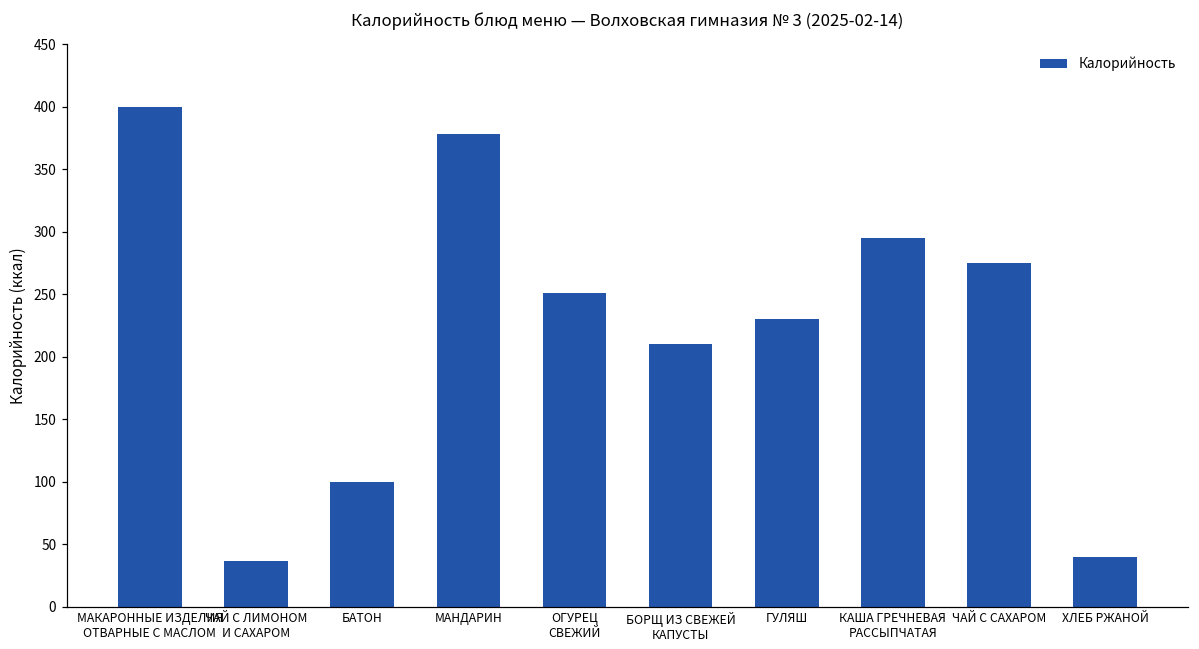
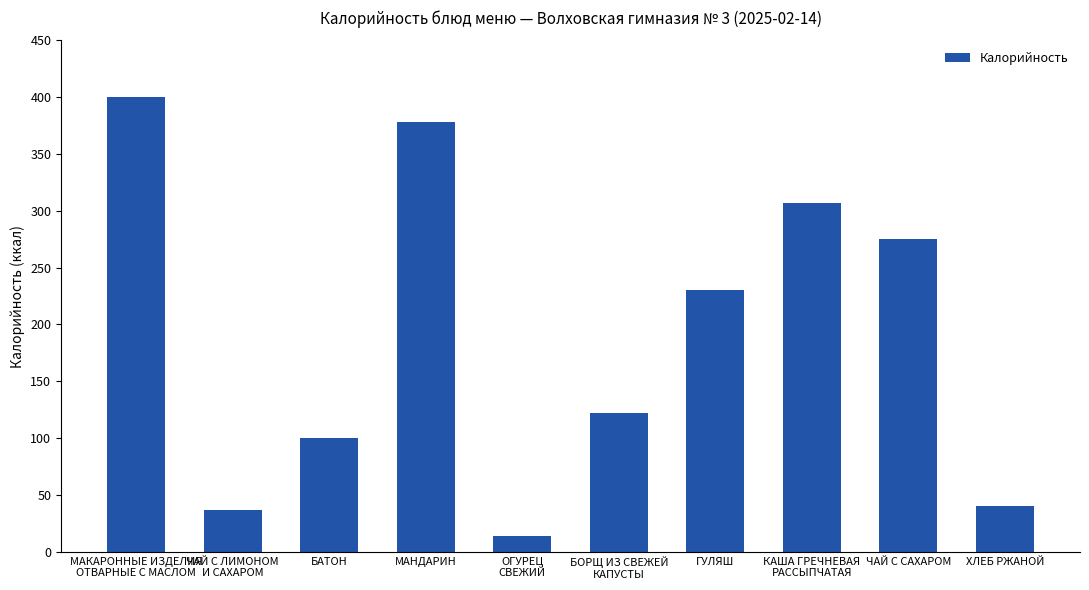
  {
    "МАКАРОННЫЕ ИЗДЕЛИЯ ОТВАРНЫЕ С МАСЛОМ": 400,
    "БАТОН": 100,
    "МАНДАРИН": 378,
-   "ОГУРЕЦ СВЕЖИЙ": 251,
-   "БОРЩ ИЗ СВЕЖЕЙ КАПУСТЫ": 210,
+   "ОГУРЕЦ СВЕЖИЙ": 14,
+   "БОРЩ ИЗ СВЕЖЕЙ КАПУСТЫ": 122,
    "ГУЛЯШ": 230,
-   "КАША ГРЕЧНЕВАЯ РАССЫПЧАТАЯ": 295,
+   "КАША ГРЕЧНЕВАЯ РАССЫПЧАТАЯ": 307,
    "ЧАЙ С САХАРОМ": 275,
    "ХЛЕБ РЖАНОЙ": 40
  }
